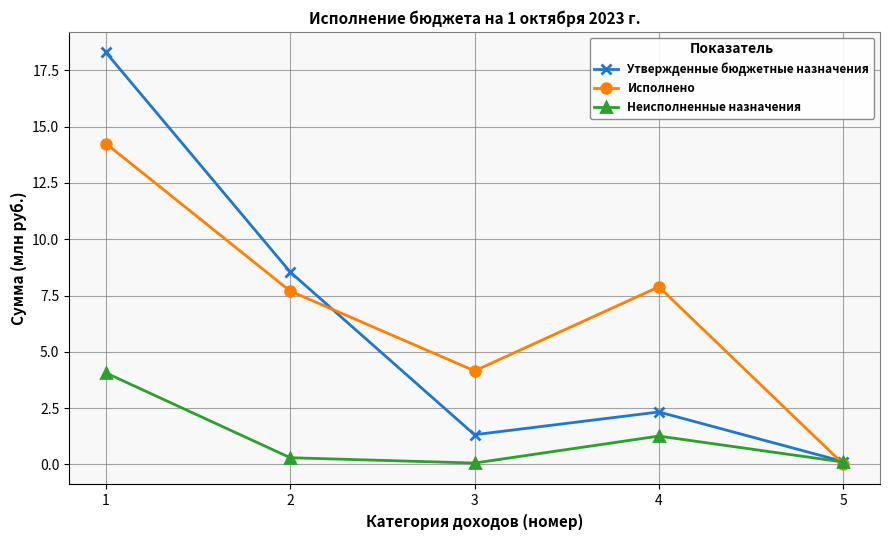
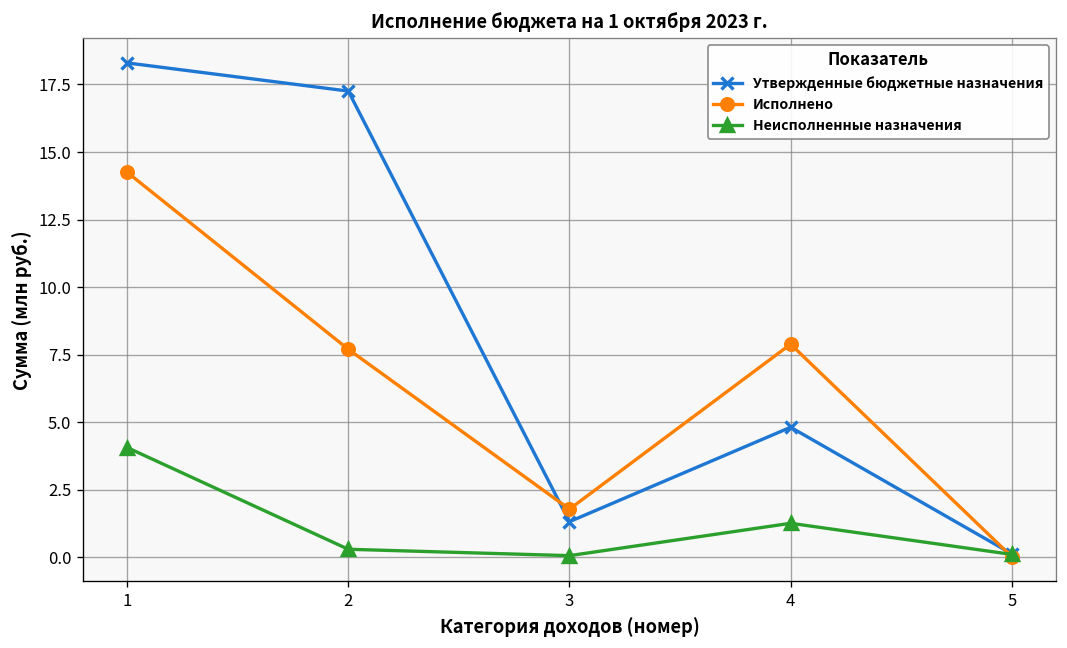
  {
    "Утвержденные бюджетные назначения": {
      "1": 18.3,
-     "2": 8.5,
+     "2": 17.3,
      "3": 1.3,
-     "4": 2.3
+     "4": 4.8
    },
    "Исполнено": {
      "1": 14.3,
      "2": 7.7,
-     "3": 4.2,
+     "3": 1.8,
      "4": 7.9
    },
    "Неисполненные назначения": {
      "1": 4.1,
      "2": 0.3,
      "3": 0.1,
      "4": 1.3
    }
  }
